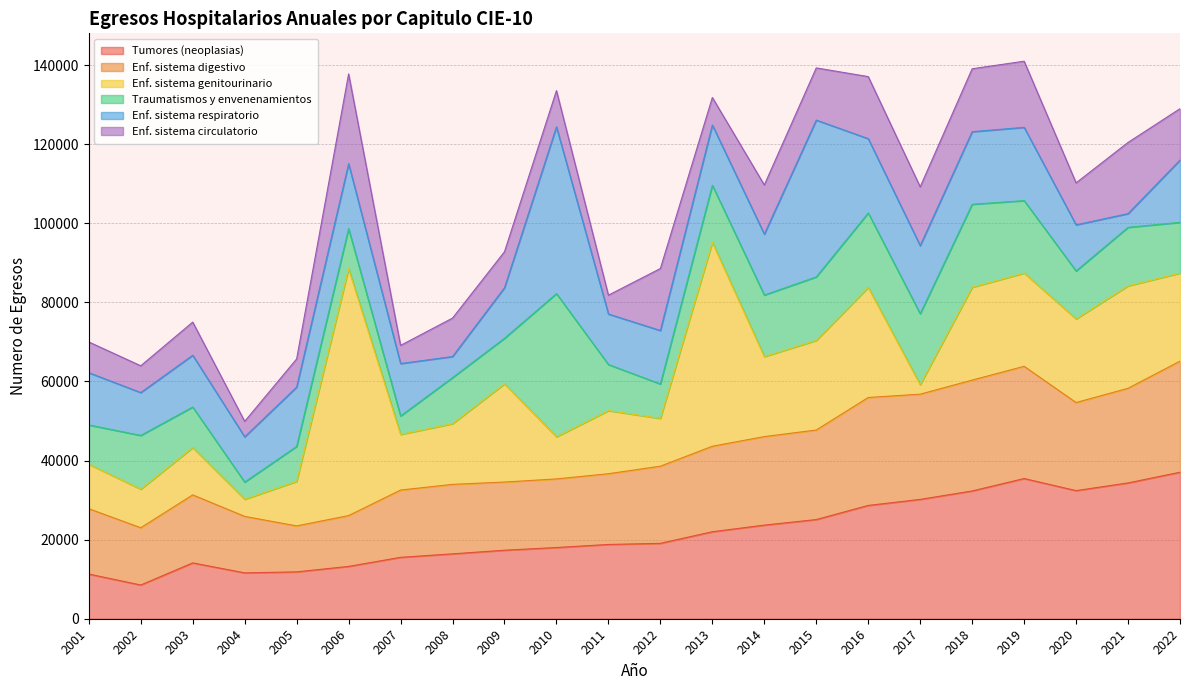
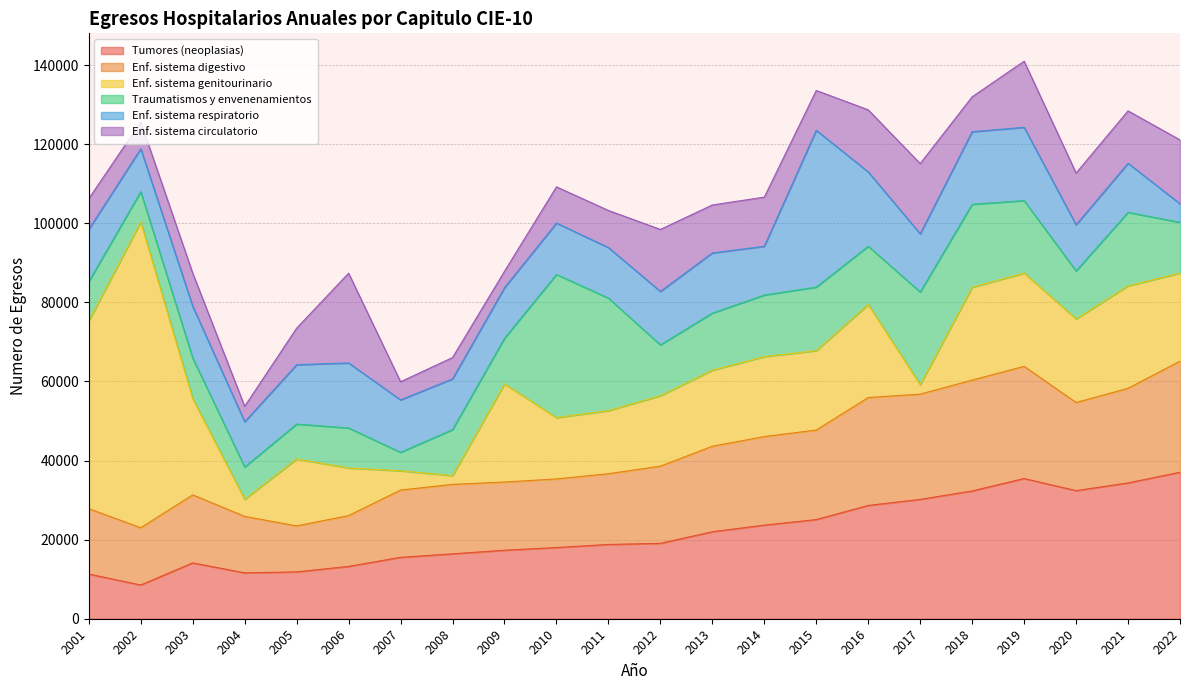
  {
    "Enf. sistema genitourinario": {
-     "2001": 11000,
-     "2002": 10000,
-     "2003": 12000,
+     "2001": 47000,
+     "2002": 77000,
+     "2003": 24000,
      "2004": 4000,
-     "2005": 11000,
-     "2006": 62000,
-     "2007": 14000,
-     "2008": 15000,
+     "2005": 17000,
+     "2006": 12000,
+     "2007": 5000,
+     "2008": 2000,
      "2009": 25000,
-     "2010": 11000,
+     "2010": 16000,
      "2011": 16000,
-     "2012": 12000,
-     "2013": 52000,
+     "2012": 18000,
+     "2013": 19000,
      "2014": 20000,
-     "2015": 23000,
-     "2016": 28000,
+     "2015": 20000,
+     "2016": 24000,
      "2017": 2000,
      "2018": 23000,
      "2019": 24000,
      "2020": 21000,
      "2021": 26000,
      "2022": 22000
    },
    "Traumatismos y envenenamientos": {
      "2001": 10000,
-     "2002": 14000,
+     "2002": 8000,
      "2003": 10000,
-     "2004": 4000,
+     "2004": 8000,
      "2005": 9000,
      "2006": 10000,
      "2007": 5000,
      "2008": 12000,
      "2009": 12000,
      "2010": 36000,
-     "2011": 12000,
-     "2012": 9000,
+     "2011": 28000,
+     "2012": 13000,
      "2013": 14000,
      "2014": 16000,
      "2015": 16000,
-     "2016": 19000,
-     "2017": 18000,
+     "2016": 15000,
+     "2017": 23000,
      "2018": 21000,
      "2019": 18000,
      "2020": 12000,
-     "2021": 15000,
+     "2021": 19000,
      "2022": 13000
    },
    "Enf. sistema respiratorio": {
      "2001": 13000,
      "2002": 11000,
      "2003": 13000,
      "2004": 11000,
      "2005": 15000,
      "2006": 16000,
      "2007": 13000,
-     "2008": 5000,
+     "2008": 13000,
      "2009": 13000,
-     "2010": 42000,
+     "2010": 13000,
      "2011": 13000,
      "2012": 14000,
      "2013": 15000,
-     "2014": 15000,
+     "2014": 12000,
      "2015": 40000,
      "2016": 19000,
-     "2017": 17000,
+     "2017": 15000,
      "2018": 18000,
      "2019": 19000,
      "2020": 12000,
-     "2021": 3000,
-     "2022": 16000
+     "2021": 12000,
+     "2022": 5000
    },
    "Enf. sistema circulatorio": {
      "2001": 8000,
      "2003": 8000,
      "2004": 4000,
-     "2005": 7000,
+     "2005": 9000,
      "2006": 23000,
      "2007": 5000,
-     "2008": 10000,
-     "2009": 9000,
+     "2008": 5000,
+     "2009": 4000,
      "2010": 9000,
-     "2011": 5000,
+     "2011": 9000,
      "2012": 16000,
-     "2013": 7000,
+     "2013": 12000,
      "2014": 12000,
-     "2015": 13000,
+     "2015": 10000,
      "2016": 16000,
-     "2017": 15000,
-     "2018": 16000,
+     "2017": 18000,
+     "2018": 9000,
      "2019": 17000,
-     "2020": 11000,
-     "2021": 18000,
-     "2022": 13000
+     "2020": 13000,
+     "2021": 13000,
+     "2022": 16000
    }
  }
